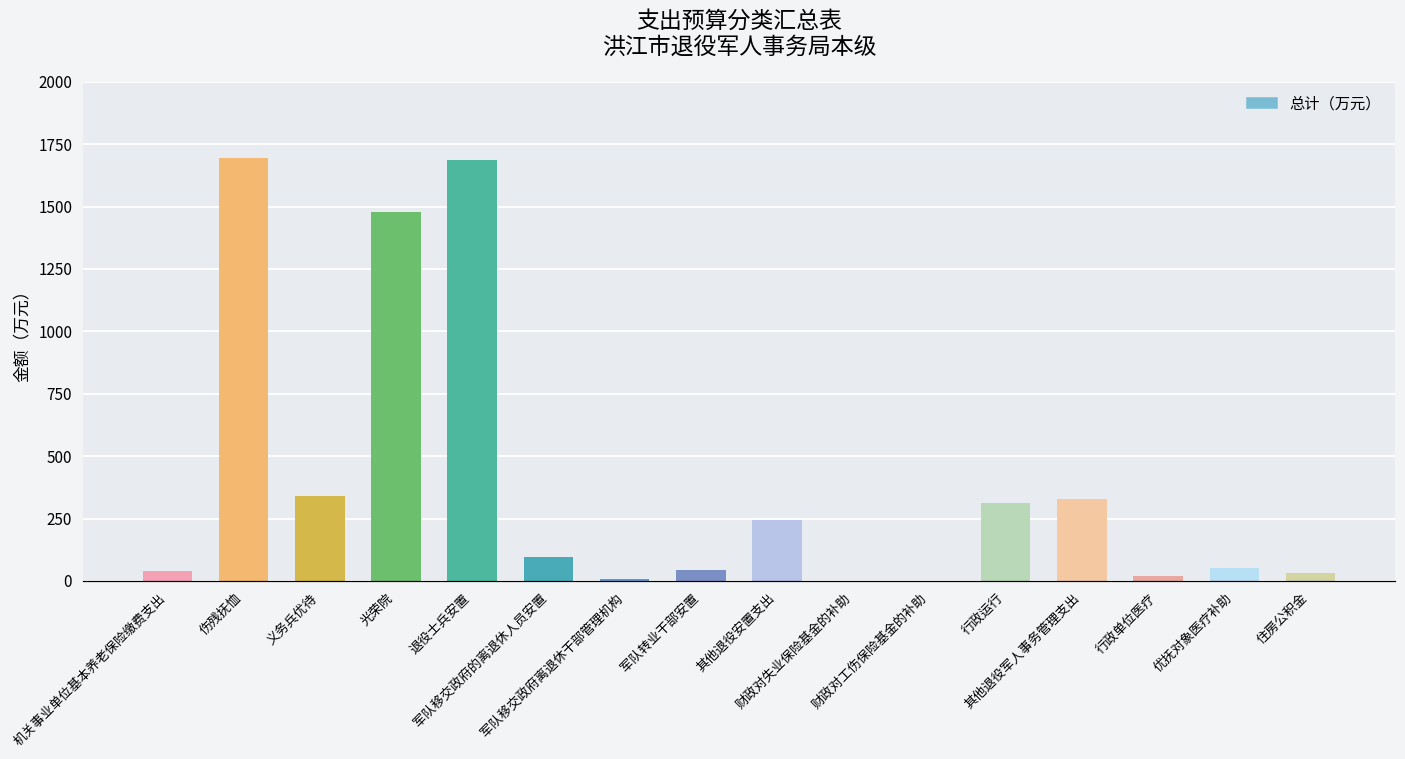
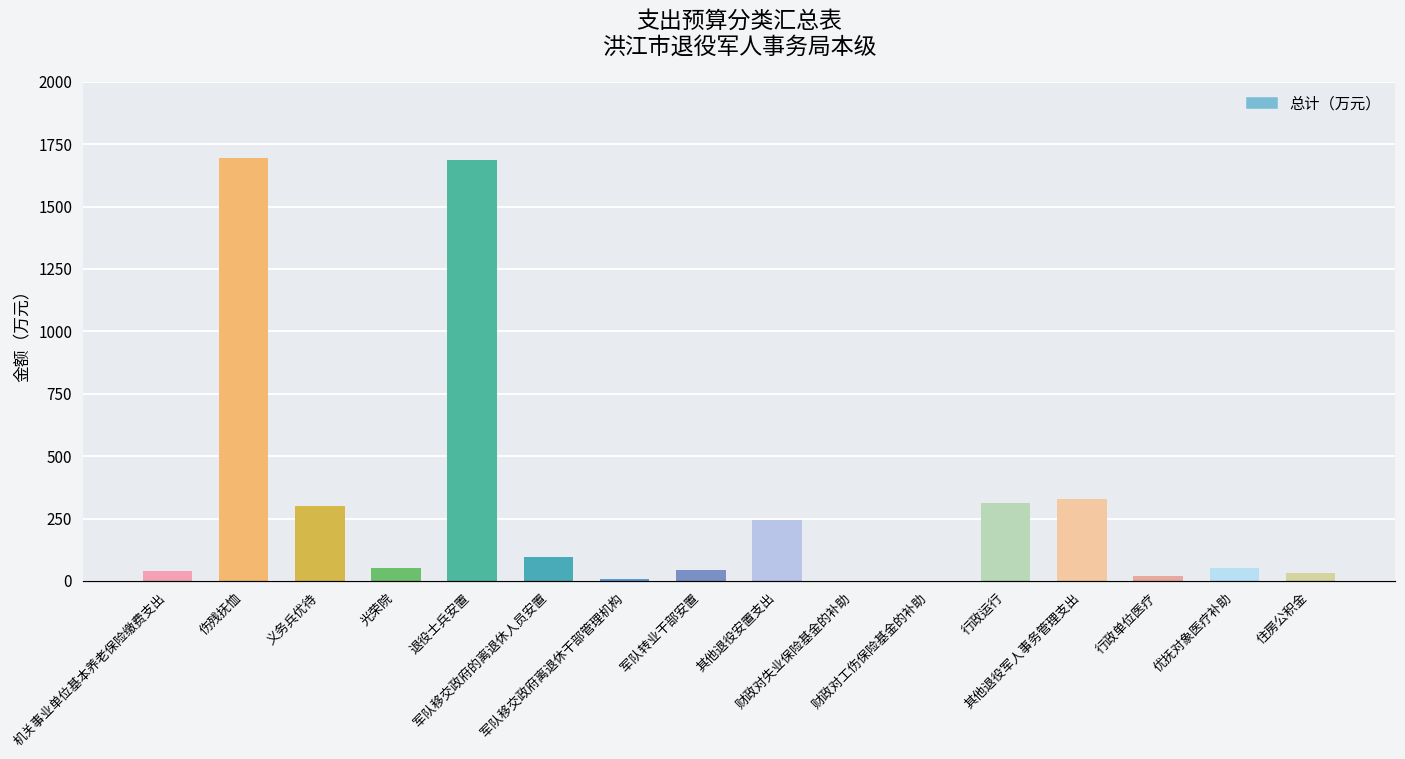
  {
    "机关事业单位基本养老保险缴费支出": 40,
    "伤残抚恤": 1700,
-   "义务兵优待": 340,
-   "光荣院": 1480,
+   "义务兵优待": 300,
+   "光荣院": 50,
    "退役士兵安置": 1690,
    "军队移交政府的离退休人员安置": 100,
    "军队转业干部安置": 40,
    "其他退役安置支出": 240,
    "行政运行": 310,
    "其他退役军人事务管理支出": 330,
    "行政单位医疗": 20,
    "优抚对象医疗补助": 50,
    "住房公积金": 30
  }
